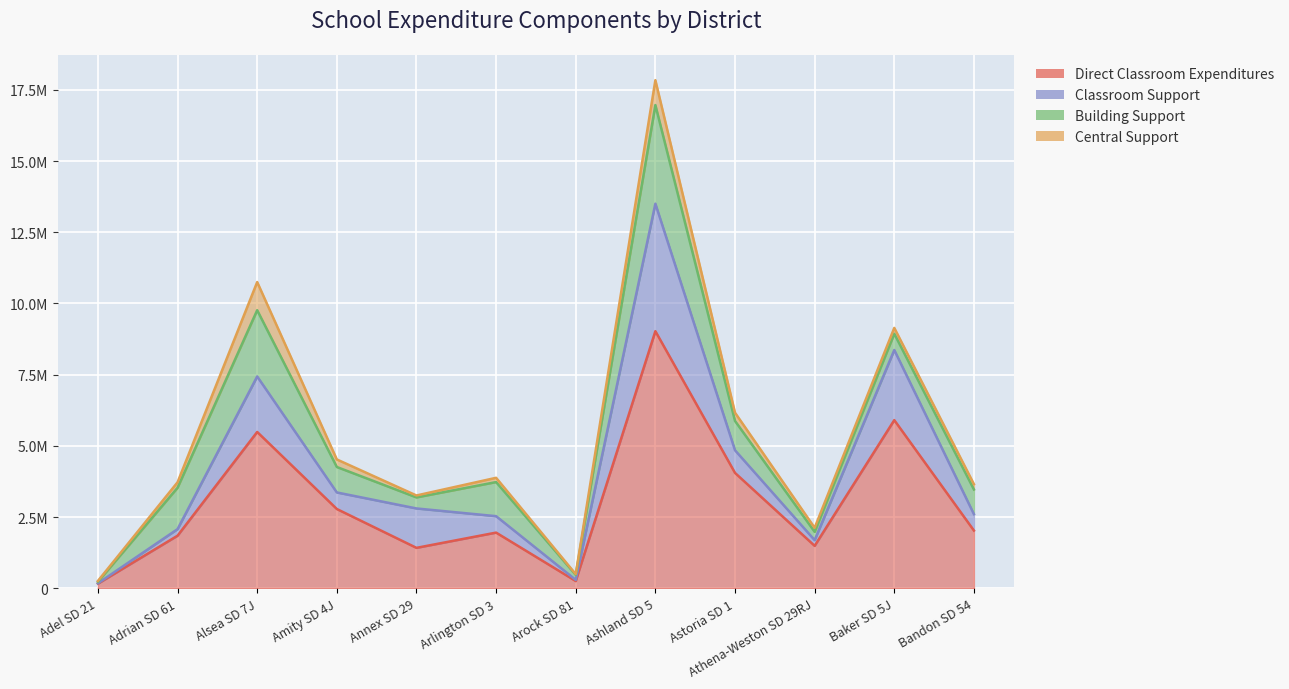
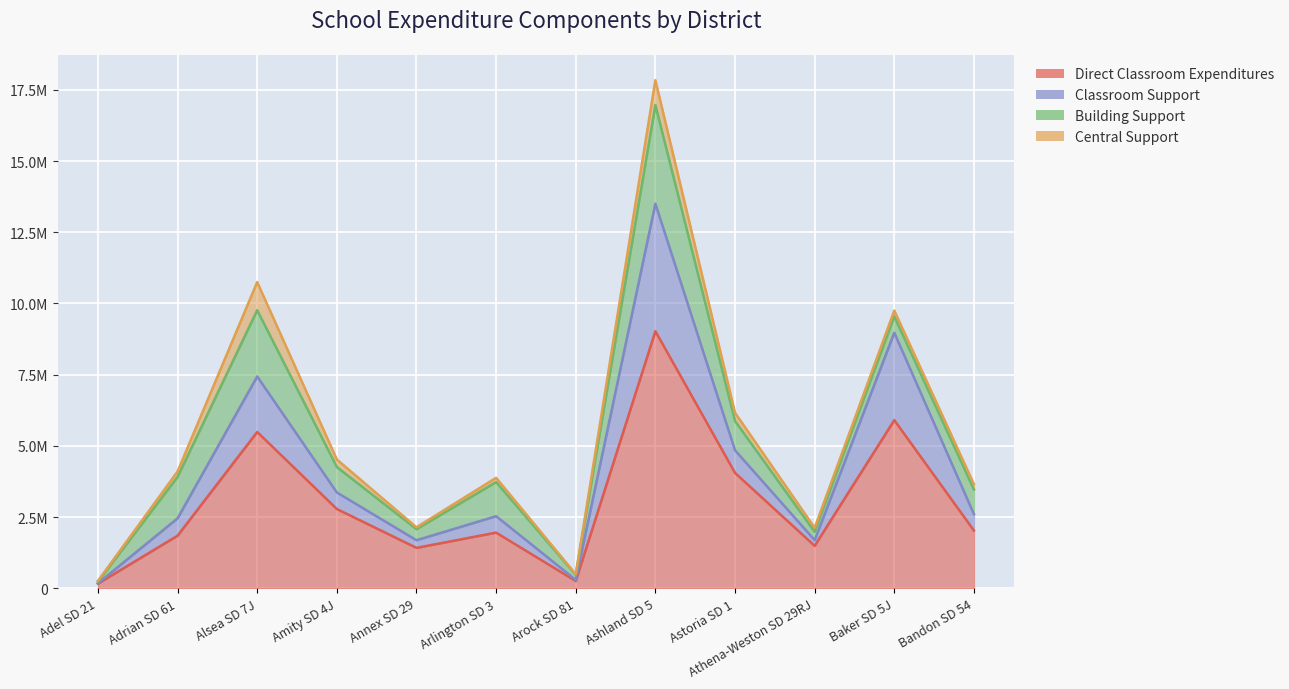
  {
    "Classroom Support": {
-     "Adrian SD 61": 200000,
+     "Adrian SD 61": 600000,
      "Alsea SD 7J": 1900000,
      "Amity SD 4J": 600000,
-     "Annex SD 29": 1400000,
+     "Annex SD 29": 300000,
      "Arlington SD 3": 600000,
      "Ashland SD 5": 4500000,
      "Astoria SD 1": 800000,
      "Athena-Weston SD 29RJ": 200000,
-     "Baker SD 5J": 2500000,
+     "Baker SD 5J": 3100000,
      "Bandon SD 54": 600000
    },
    "Building Support": {
      "Adrian SD 61": 1500000,
      "Alsea SD 7J": 2300000,
      "Amity SD 4J": 900000,
      "Arlington SD 3": 1200000,
      "Ashland SD 5": 3500000,
      "Astoria SD 1": 1000000,
      "Athena-Weston SD 29RJ": 300000,
      "Baker SD 5J": 600000,
      "Bandon SD 54": 900000
    }
  }
